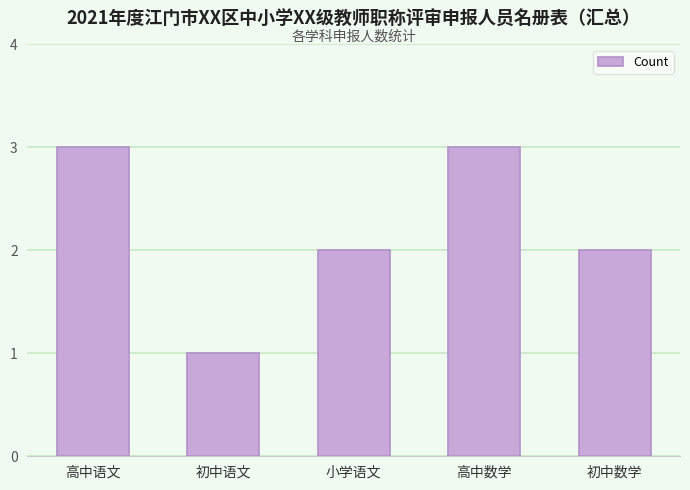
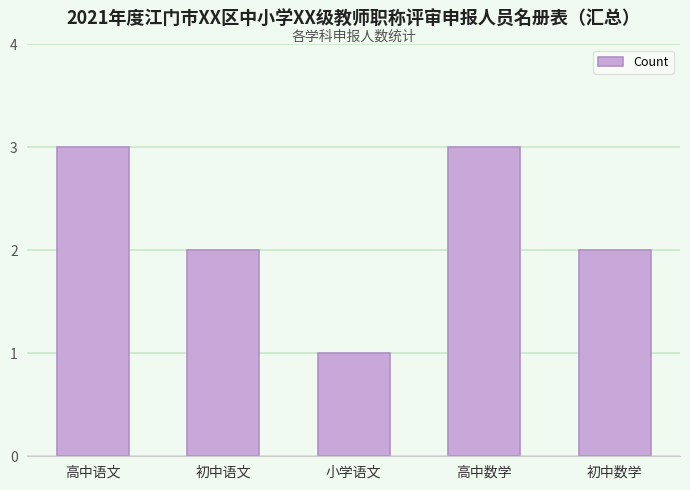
  {
    "高中语文": 3,
-   "初中语文": 1,
-   "小学语文": 2,
+   "初中语文": 2,
+   "小学语文": 1,
    "高中数学": 3,
    "初中数学": 2
  }
